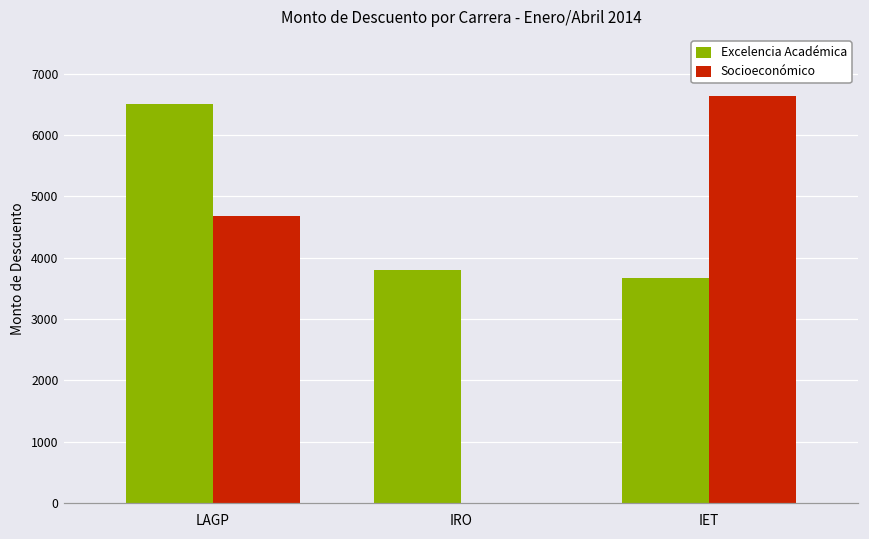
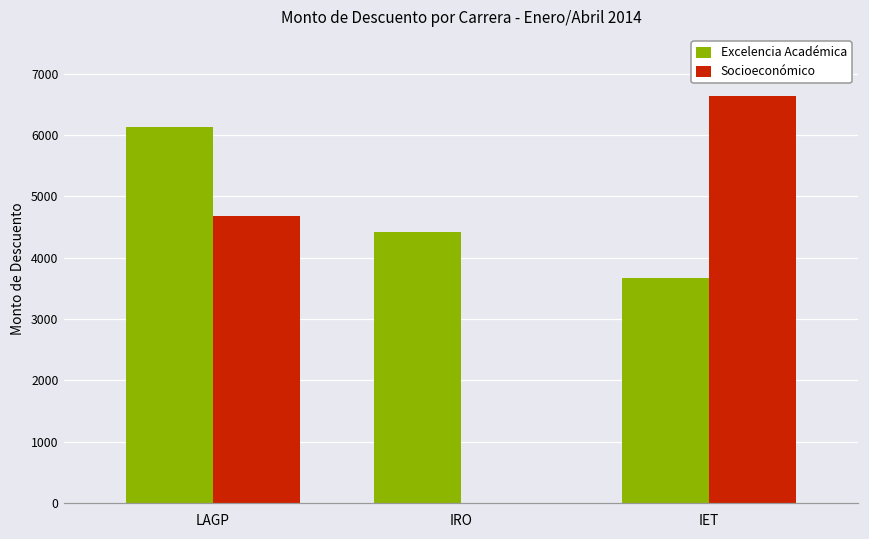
  {
    "Excelencia Académica": {
-     "LAGP": 6500,
-     "IRO": 3800,
+     "LAGP": 6100,
+     "IRO": 4400,
      "IET": 3700
    },
    "Socioeconómico": {
      "LAGP": 4700,
      "IRO": 0,
      "IET": 6600
    }
  }
